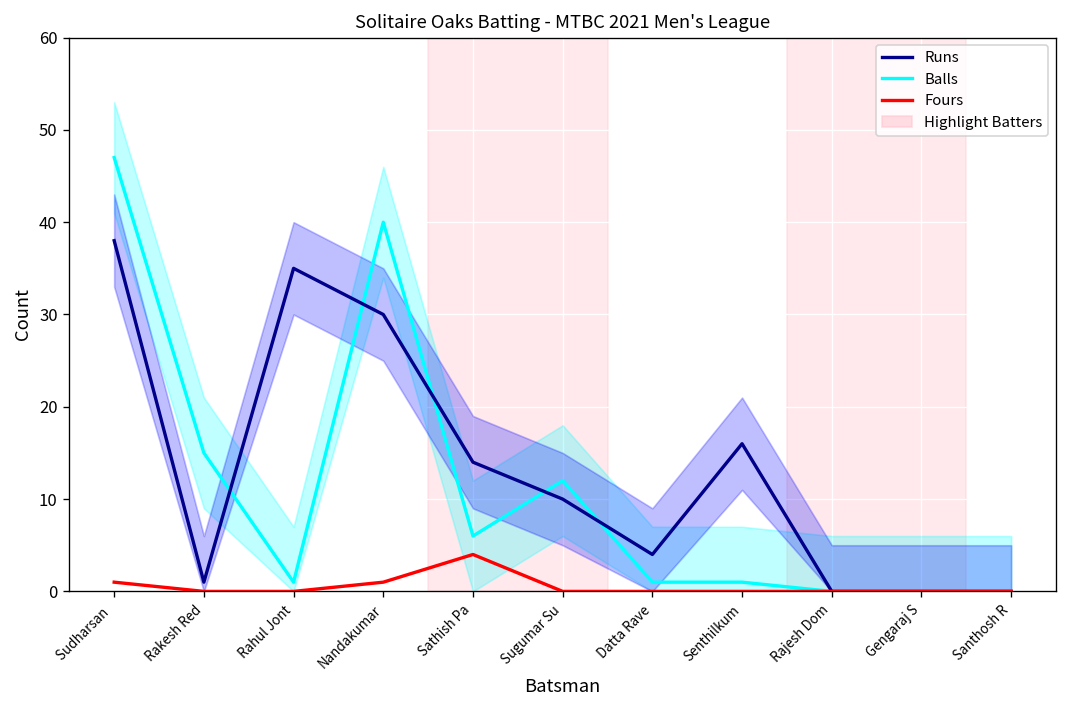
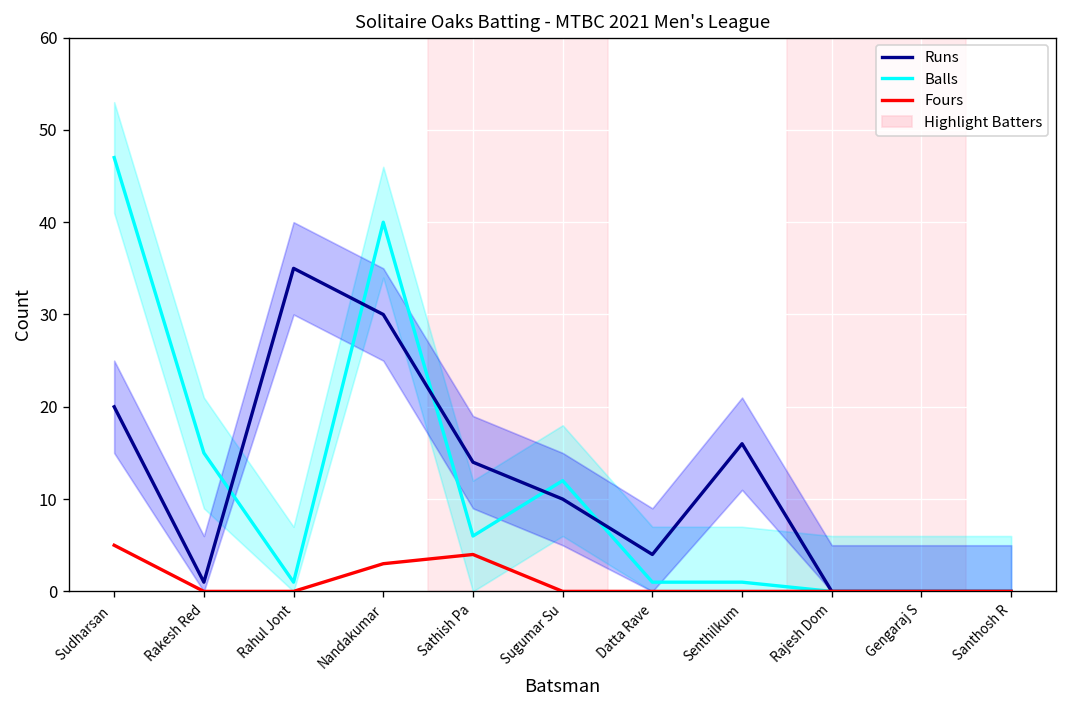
  {
    "Runs": {
-     "Sudharsan": 38,
+     "Sudharsan": 20,
      "Rakesh Red": 1,
      "Rahul Jont": 35,
      "Nandakumar": 30,
      "Sathish Pa": 14,
      "Sugumar Su": 10,
      "Datta Rave": 4,
      "Senthilkum": 16
    },
    "Fours": {
-     "Sudharsan": 1,
+     "Sudharsan": 5,
      "Rakesh Red": 0,
      "Rahul Jont": 0,
-     "Nandakumar": 1,
+     "Nandakumar": 3,
      "Sathish Pa": 4,
      "Sugumar Su": 0,
      "Datta Rave": 0,
      "Senthilkum": 0
    }
  }
